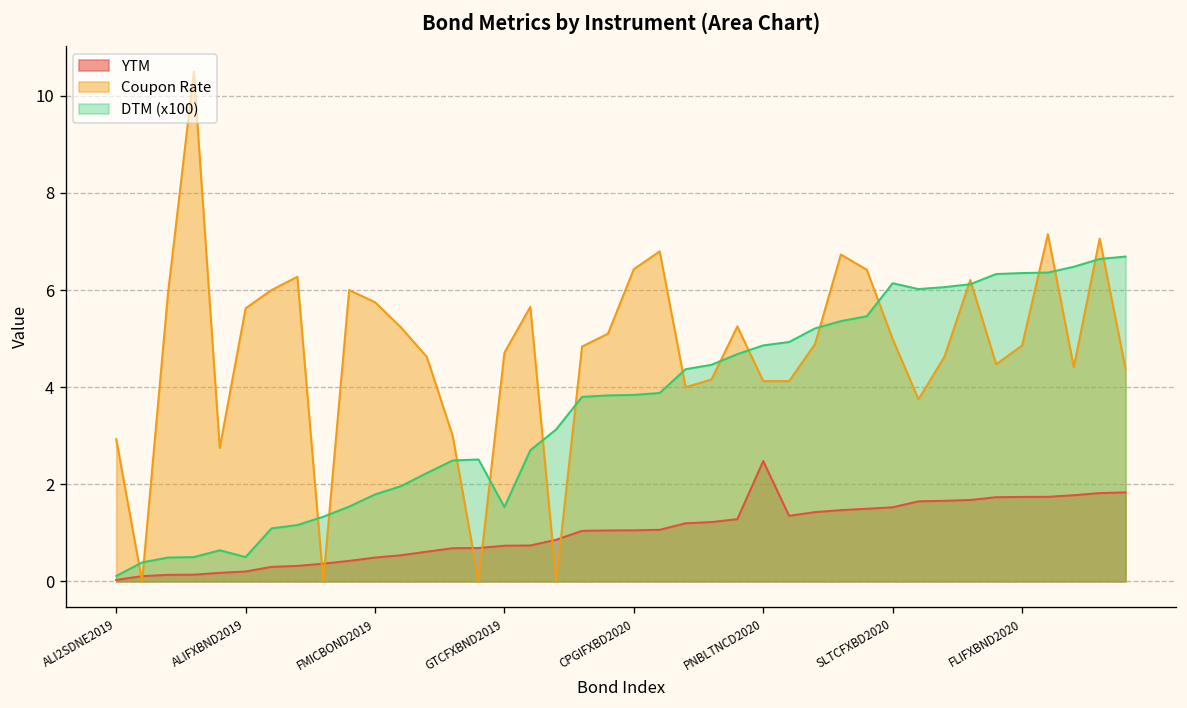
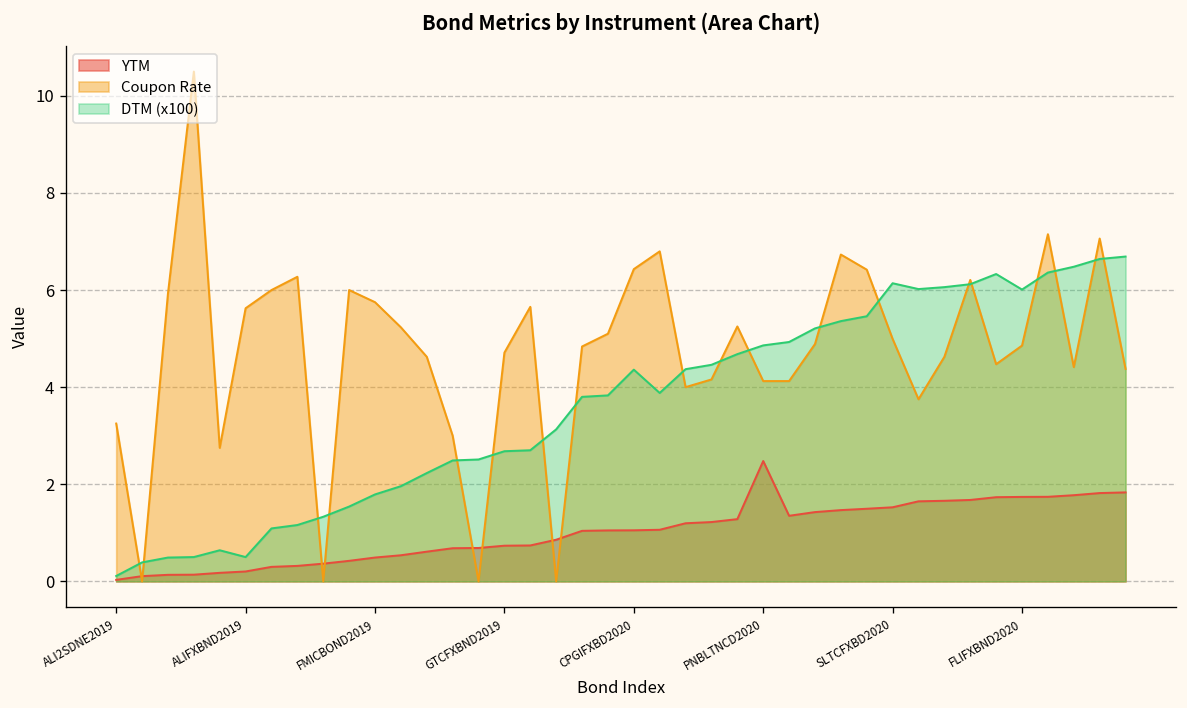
  {
    "YTM": {
      "ALI2SDNE2019": 0.0,
      "ALIFXBND2019": 0.2,
      "FMICBOND2019": 0.5,
      "GTCFXBND2019": 0.7,
      "CPGIFXBD2020": 1.1,
      "PNBLTNCD2020": 2.5,
      "SLTCFXBD2020": 1.5,
      "FLIFXBND2020": 1.7
    },
    "Coupon Rate": {
-     "ALI2SDNE2019": 2.9,
+     "ALI2SDNE2019": 3.3,
      "ALIFXBND2019": 5.6,
      "FMICBOND2019": 5.8,
      "GTCFXBND2019": 4.7,
      "CPGIFXBD2020": 6.4,
      "PNBLTNCD2020": 4.1,
      "SLTCFXBD2020": 5.0,
      "FLIFXBND2020": 4.9
    },
    "DTM (x100)": {
      "ALI2SDNE2019": 0.1,
      "ALIFXBND2019": 0.5,
      "FMICBOND2019": 1.8,
-     "GTCFXBND2019": 1.5,
-     "CPGIFXBD2020": 3.8,
+     "GTCFXBND2019": 2.7,
+     "CPGIFXBD2020": 4.4,
      "PNBLTNCD2020": 4.9,
      "SLTCFXBD2020": 6.1,
-     "FLIFXBND2020": 6.4
+     "FLIFXBND2020": 6.0
    }
  }
